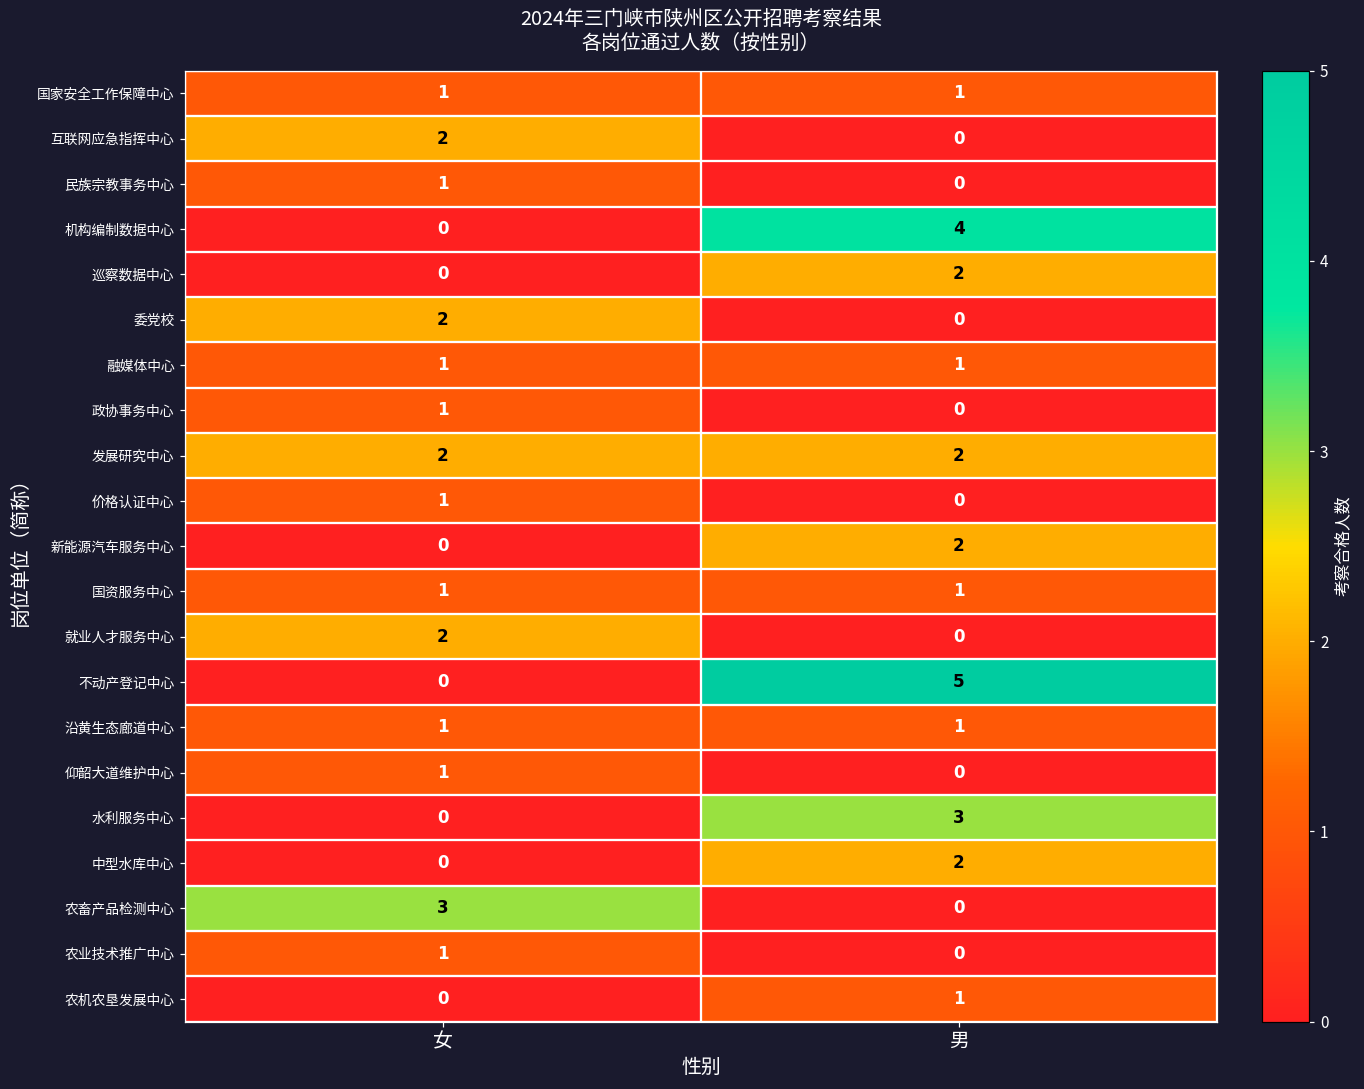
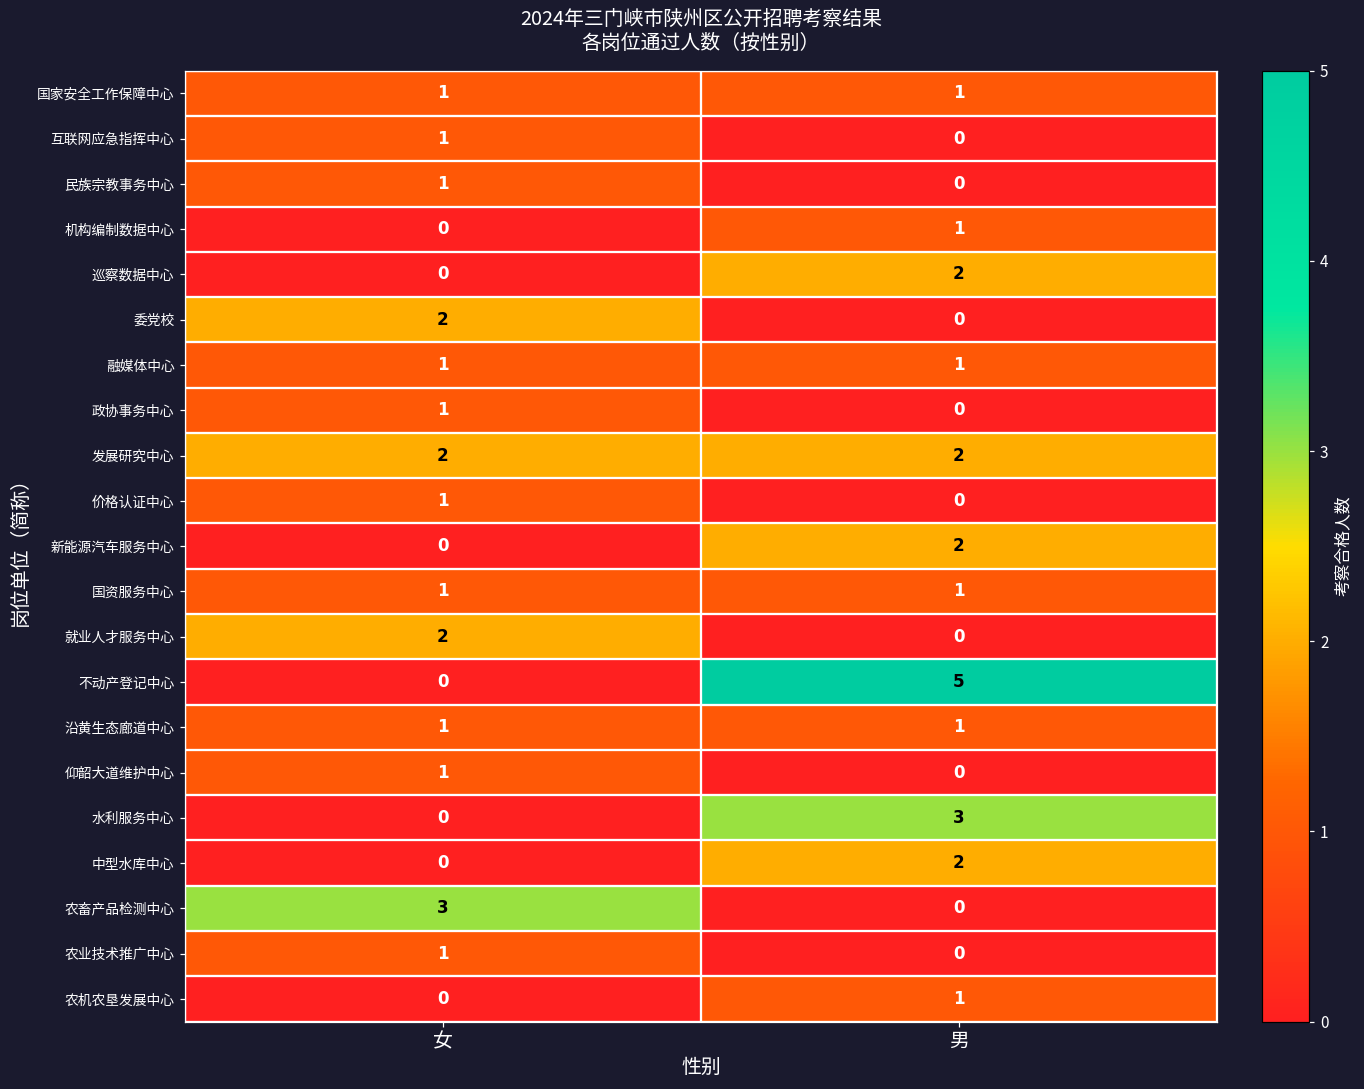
  {
    "国家安全工作保障中心": {
      "女": 1,
      "男": 1
    },
    "互联网应急指挥中心": {
-     "女": 2,
+     "女": 1,
      "男": 0
    },
    "民族宗教事务中心": {
      "女": 1,
      "男": 0
    },
    "机构编制数据中心": {
      "女": 0,
-     "男": 4
+     "男": 1
    },
    "巡察数据中心": {
      "女": 0,
      "男": 2
    },
    "委党校": {
      "女": 2,
      "男": 0
    },
    "融媒体中心": {
      "女": 1,
      "男": 1
    },
    "政协事务中心": {
      "女": 1,
      "男": 0
    },
    "发展研究中心": {
      "女": 2,
      "男": 2
    },
    "价格认证中心": {
      "女": 1,
      "男": 0
    },
    "新能源汽车服务中心": {
      "女": 0,
      "男": 2
    },
    "国资服务中心": {
      "女": 1,
      "男": 1
    },
    "就业人才服务中心": {
      "女": 2,
      "男": 0
    },
    "不动产登记中心": {
      "女": 0,
      "男": 5
    },
    "沿黄生态廊道中心": {
      "女": 1,
      "男": 1
    },
    "仰韶大道维护中心": {
      "女": 1,
      "男": 0
    },
    "水利服务中心": {
      "女": 0,
      "男": 3
    },
    "中型水库中心": {
      "女": 0,
      "男": 2
    },
    "农畜产品检测中心": {
      "女": 3,
      "男": 0
    },
    "农业技术推广中心": {
      "女": 1,
      "男": 0
    },
    "农机农垦发展中心": {
      "女": 0,
      "男": 1
    }
  }
